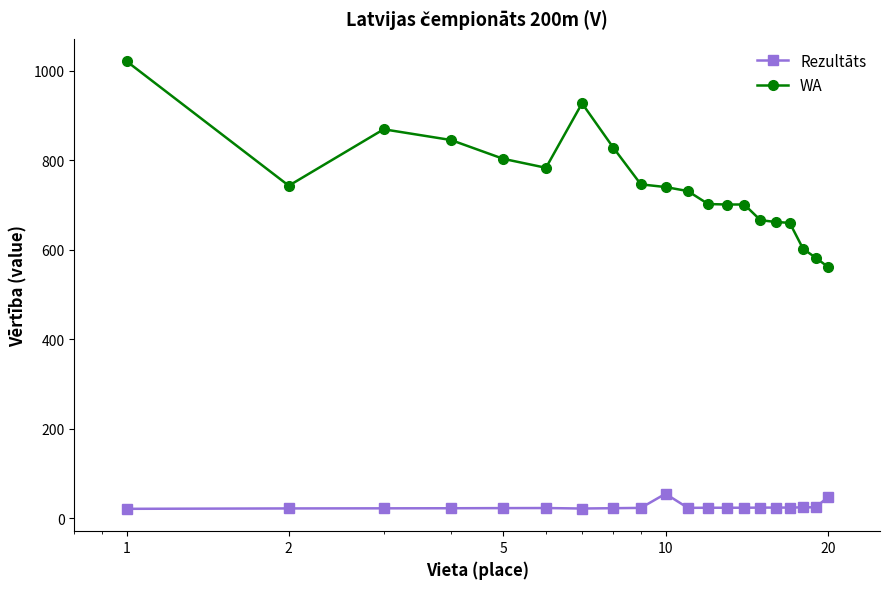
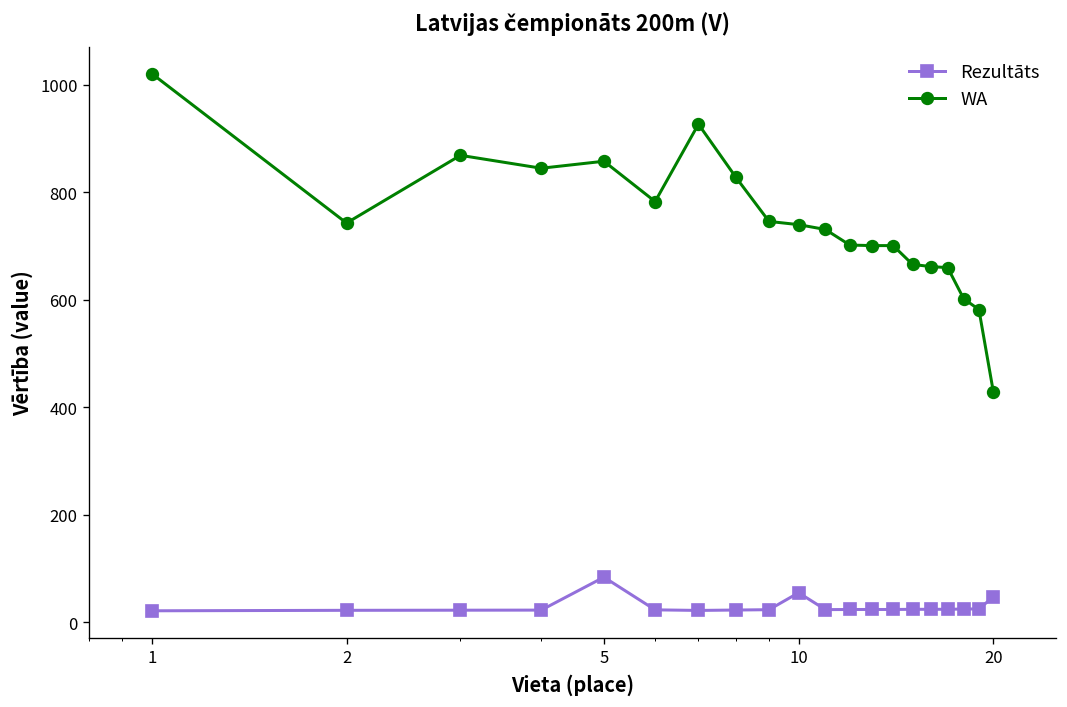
  {
    "Rezultāts": {
      "1": 20,
      "2": 20,
-     "5": 20,
+     "5": 80,
      "10": 50,
      "20": 50
    },
    "WA": {
      "1": 1020,
      "2": 740,
-     "5": 800,
+     "5": 860,
      "10": 740,
-     "20": 560
+     "20": 430
    }
  }
